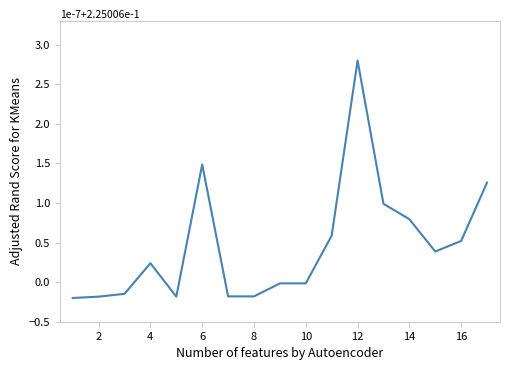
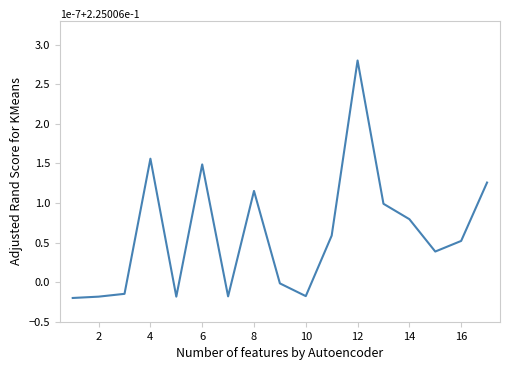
  {
    "2": -0.2,
-   "4": 0.2,
+   "4": 1.6,
    "6": 1.5,
-   "8": -0.2,
-   "10": 0.0,
+   "8": 1.2,
+   "10": -0.2,
    "12": 2.8,
    "14": 0.8,
    "16": 0.5
  }
